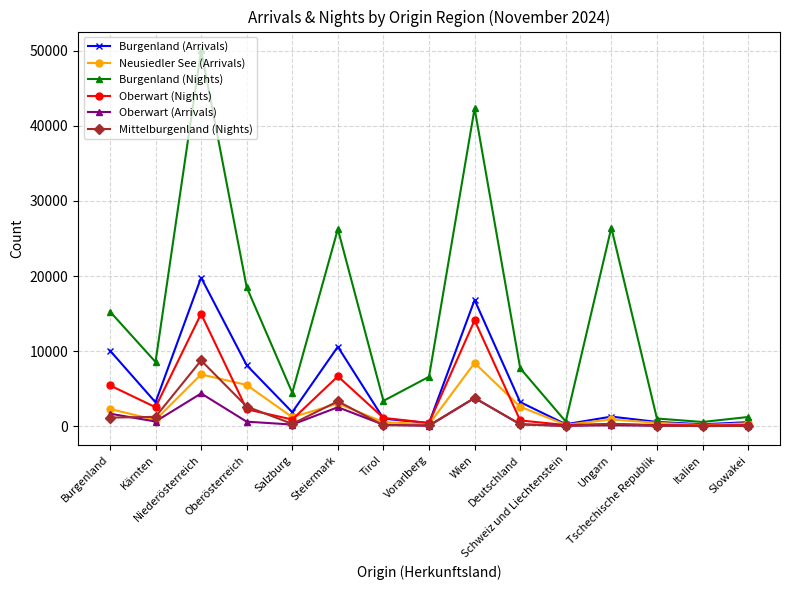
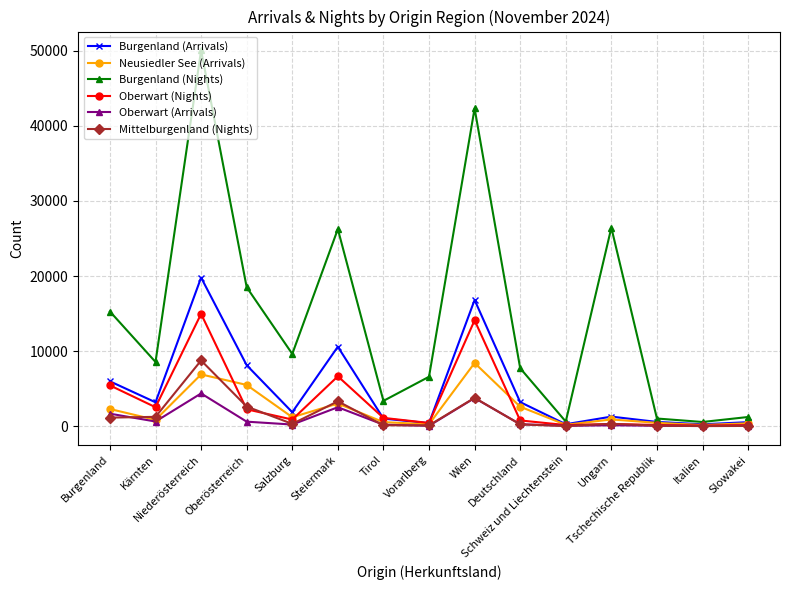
  {
    "Burgenland (Arrivals)": {
-     "Burgenland": 10000,
+     "Burgenland": 6000,
      "Kärnten": 3000,
      "Niederösterreich": 20000,
      "Oberösterreich": 8000,
      "Salzburg": 2000,
      "Steiermark": 11000,
      "Wien": 17000,
      "Deutschland": 3000,
      "Ungarn": 1000
    },
    "Neusiedler See (Arrivals)": {
      "Burgenland": 2000,
      "Niederösterreich": 7000,
      "Oberösterreich": 5000,
      "Tirol": 1000,
      "Wien": 8000,
      "Deutschland": 3000,
      "Ungarn": 1000
    },
    "Burgenland (Nights)": {
      "Burgenland": 15000,
      "Kärnten": 9000,
      "Oberösterreich": 19000,
-     "Salzburg": 4000,
+     "Salzburg": 10000,
      "Steiermark": 26000,
      "Tirol": 3000,
      "Vorarlberg": 7000,
      "Wien": 42000,
      "Deutschland": 8000,
      "Schweiz und Liechtenstein": 1000,
      "Ungarn": 26000,
      "Tschechische Republik": 1000,
      "Slowakei": 1000
    },
    "Oberwart (Nights)": {
      "Burgenland": 5000,
      "Kärnten": 3000,
      "Niederösterreich": 15000,
      "Oberösterreich": 2000,
      "Steiermark": 7000,
      "Wien": 14000,
      "Deutschland": 1000
    },
    "Oberwart (Arrivals)": {
      "Burgenland": 2000,
      "Niederösterreich": 4000,
      "Oberösterreich": 1000,
      "Steiermark": 3000
    },
    "Mittelburgenland (Nights)": {
      "Burgenland": 1000,
      "Kärnten": 1000,
      "Niederösterreich": 9000,
      "Oberösterreich": 3000
    }
  }
